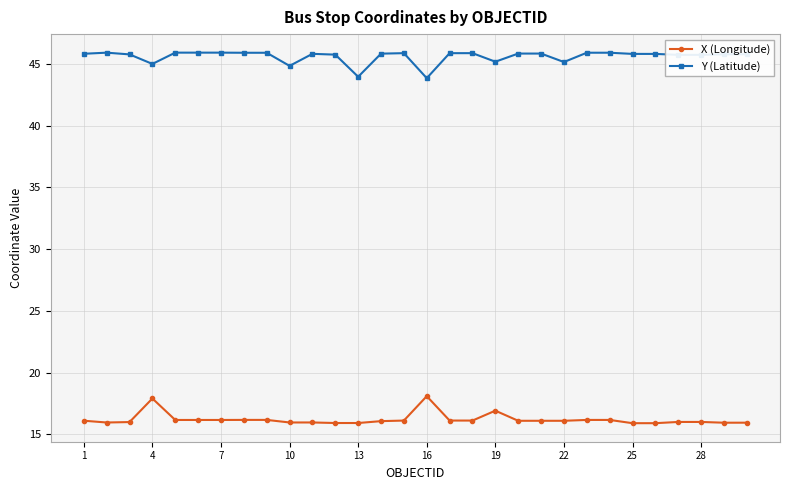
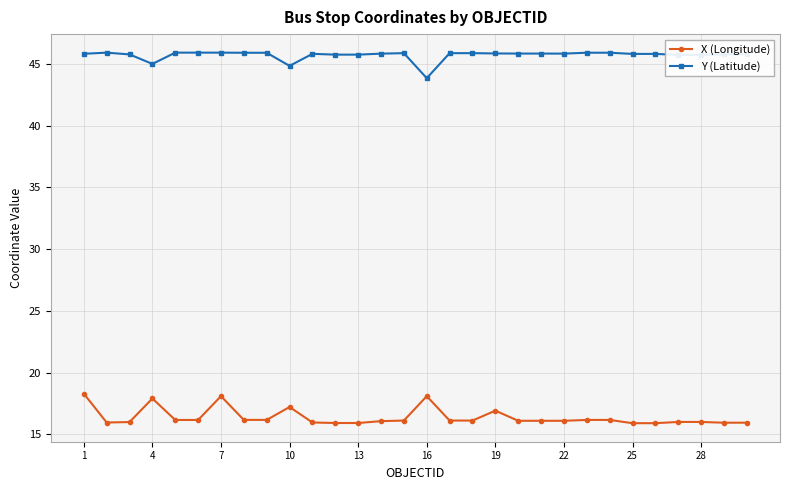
  {
    "X (Longitude)": {
-     "1": 16.1,
+     "1": 18.3,
      "4": 17.9,
-     "7": 16.2,
-     "10": 16.0,
+     "7": 18.1,
+     "10": 17.2,
      "13": 15.9,
      "16": 18.1,
      "19": 16.9,
      "22": 16.1,
      "25": 15.9,
      "28": 16.0
    },
    "Y (Latitude)": {
      "1": 45.8,
      "4": 45.0,
      "7": 45.9,
      "10": 44.8,
-     "13": 44.0,
+     "13": 45.7,
      "16": 43.8,
-     "19": 45.2,
-     "22": 45.1,
+     "19": 45.8,
+     "22": 45.8,
      "25": 45.8
    }
  }
